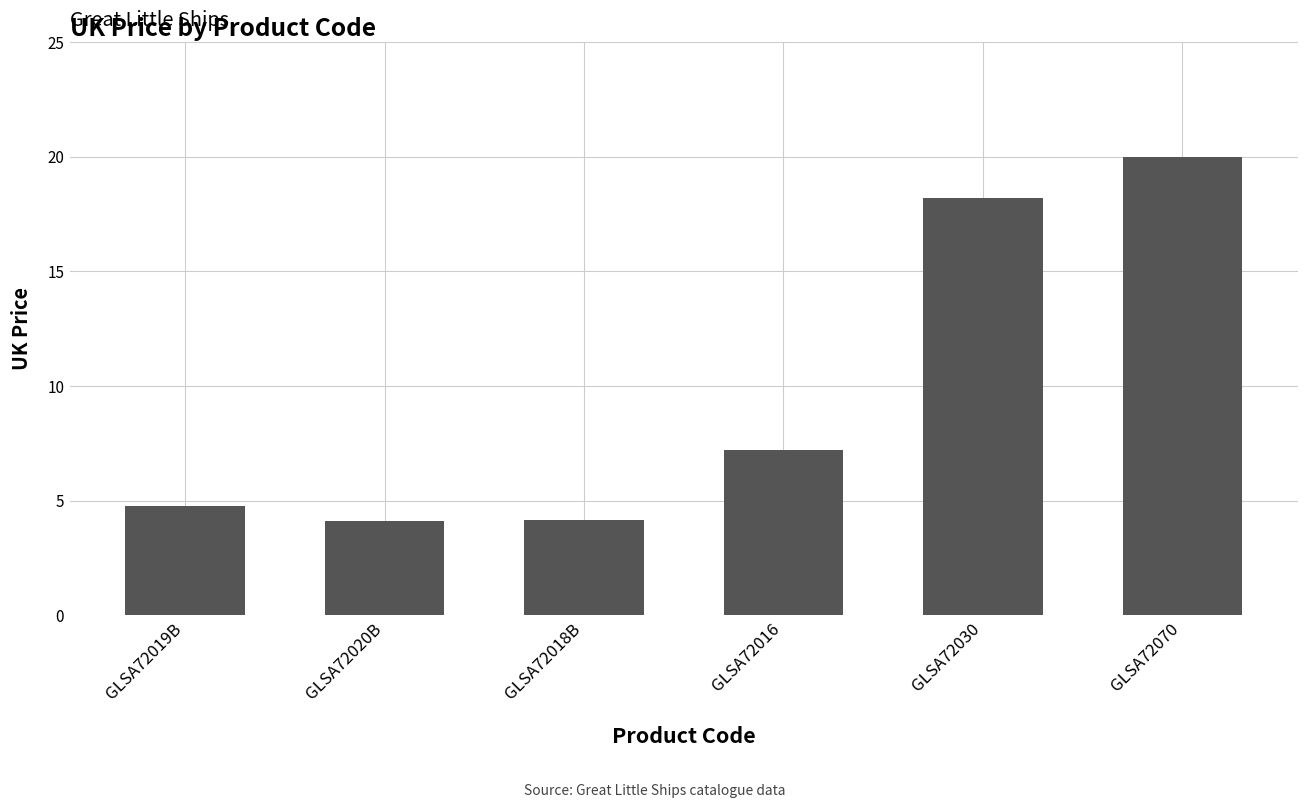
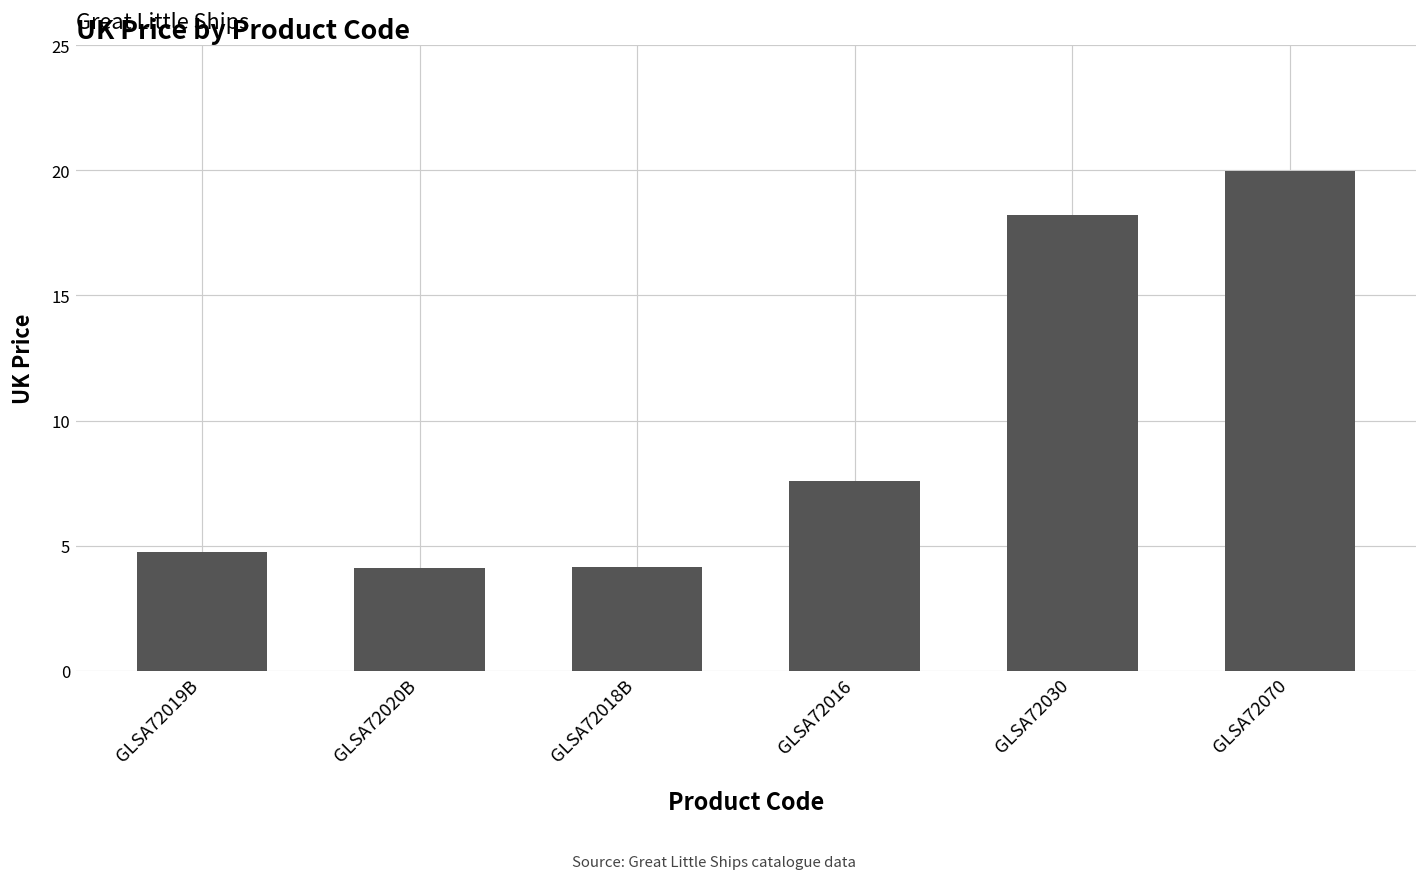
  {
    "GLSA72019B": 4.8,
    "GLSA72020B": 4.1,
    "GLSA72018B": 4.2,
-   "GLSA72016": 7.2,
+   "GLSA72016": 7.6,
    "GLSA72030": 18.2,
    "GLSA72070": 20.0
  }
